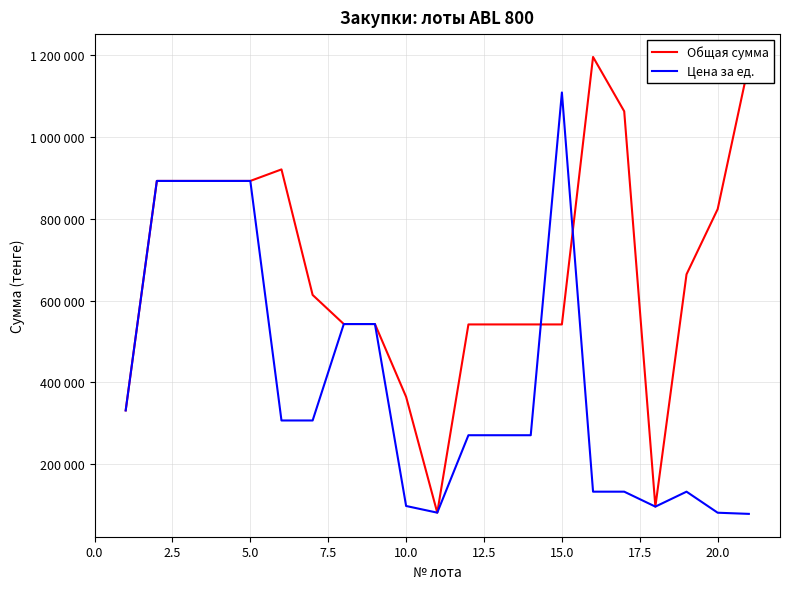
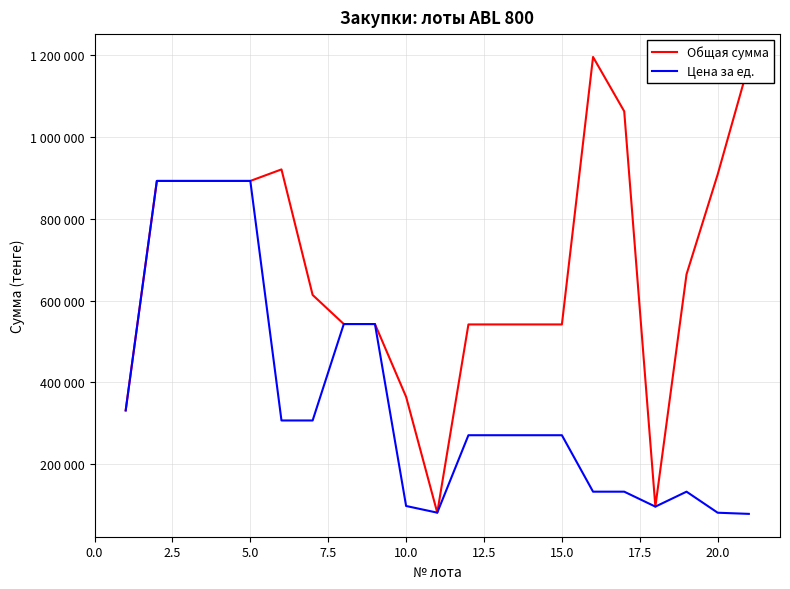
  {
    "Общая сумма": {
      "10.0": 360000,
      "15.0": 540000,
-     "20.0": 820000
+     "20.0": 910000
    },
    "Цена за ед.": {
      "10.0": 100000,
-     "15.0": 1110000,
+     "15.0": 270000,
      "20.0": 80000
    }
  }
